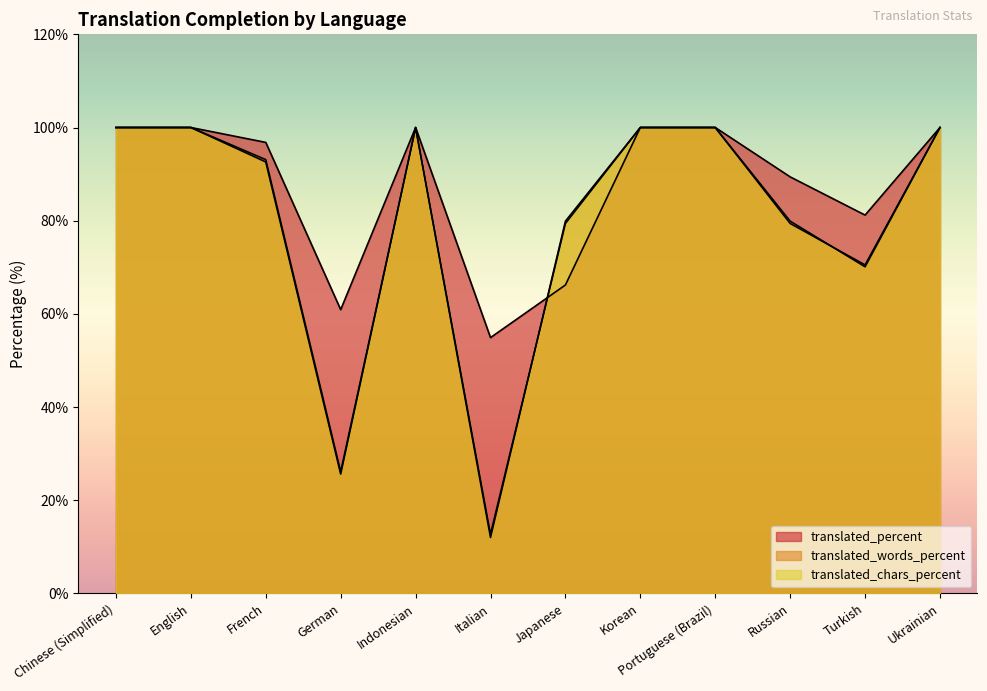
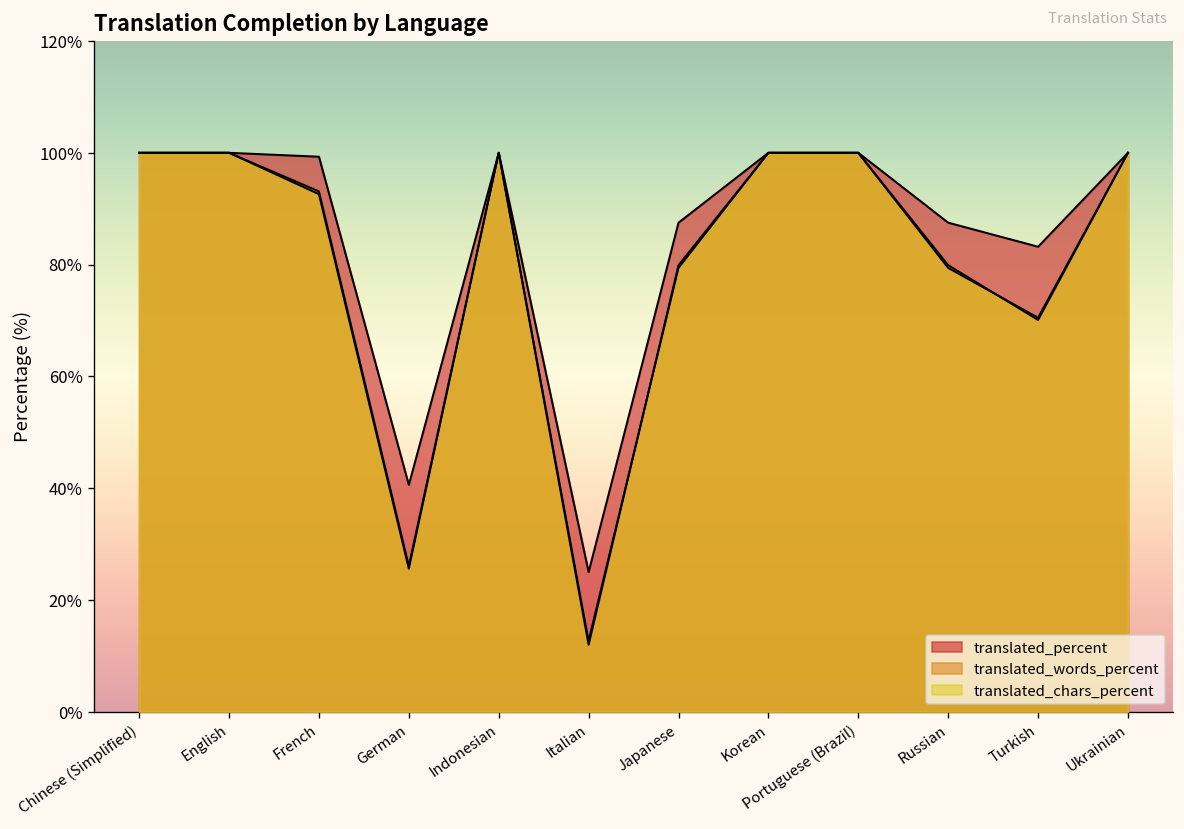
  {
    "translated_percent": {
-     "French": "97%",
-     "German": "61%",
-     "Italian": "55%",
-     "Japanese": "66%",
-     "Russian": "89%",
-     "Turkish": "81%"
+     "French": "99%",
+     "German": "41%",
+     "Italian": "25%",
+     "Japanese": "88%",
+     "Russian": "88%",
+     "Turkish": "83%"
    },
    "translated_words_percent": {
      "Italian": "12%"
    },
    "translated_chars_percent": {
      "Italian": "13%"
    }
  }
